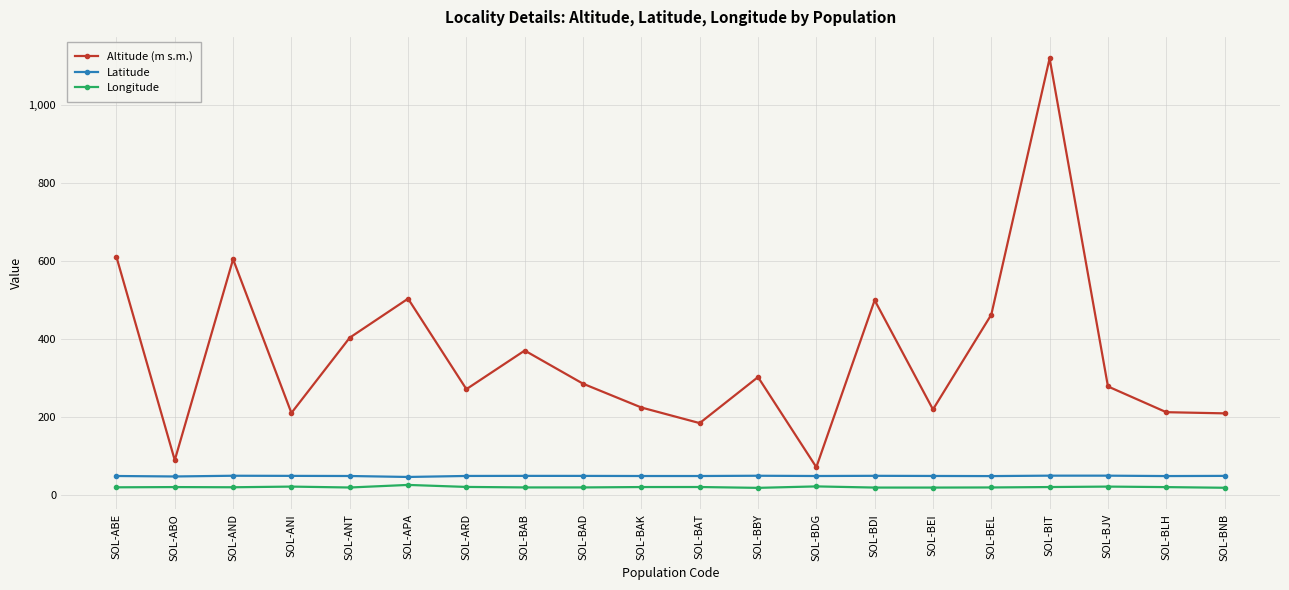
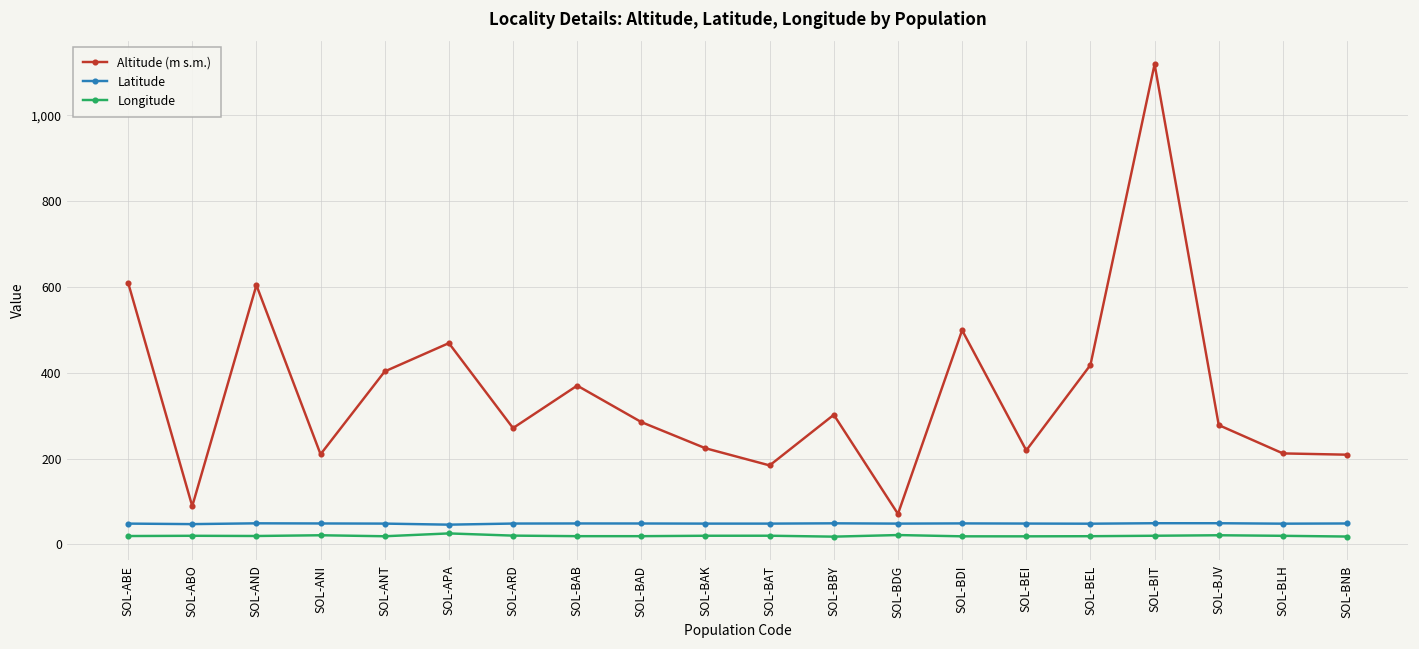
  {
    "Altitude (m s.m.)": {
      "SOL-ABE": "610",
      "SOL-ABO": "90",
      "SOL-AND": "600",
      "SOL-ANI": "210",
      "SOL-ANT": "400",
-     "SOL-APA": "500",
+     "SOL-APA": "470",
      "SOL-ARD": "270",
      "SOL-BAB": "370",
      "SOL-BAD": "290",
      "SOL-BAK": "220",
      "SOL-BAT": "180",
      "SOL-BBY": "300",
      "SOL-BDG": "70",
      "SOL-BDI": "500",
      "SOL-BEI": "220",
-     "SOL-BEL": "460",
+     "SOL-BEL": "420",
      "SOL-BIT": "1,120",
      "SOL-BJV": "280",
      "SOL-BLH": "210",
      "SOL-BNB": "210"
    },
    "Latitude": {
      "SOL-ABE": "50",
      "SOL-ABO": "50",
      "SOL-AND": "50",
      "SOL-ANI": "50",
      "SOL-ANT": "50",
      "SOL-APA": "50",
      "SOL-ARD": "50",
      "SOL-BAB": "50",
      "SOL-BAD": "50",
      "SOL-BAK": "50",
      "SOL-BAT": "50",
      "SOL-BBY": "50",
      "SOL-BDG": "50",
      "SOL-BDI": "50",
      "SOL-BEI": "50",
      "SOL-BEL": "50",
      "SOL-BIT": "50",
      "SOL-BJV": "50",
      "SOL-BLH": "50",
      "SOL-BNB": "50"
    },
    "Longitude": {
      "SOL-ABE": "20",
      "SOL-ABO": "20",
      "SOL-AND": "20",
      "SOL-ANI": "20",
      "SOL-ANT": "20",
      "SOL-APA": "30",
      "SOL-ARD": "20",
      "SOL-BAB": "20",
      "SOL-BAD": "20",
      "SOL-BAK": "20",
      "SOL-BAT": "20",
      "SOL-BBY": "20",
      "SOL-BDG": "20",
      "SOL-BDI": "20",
      "SOL-BEI": "20",
      "SOL-BEL": "20",
      "SOL-BIT": "20",
      "SOL-BJV": "20",
      "SOL-BLH": "20",
      "SOL-BNB": "20"
    }
  }
